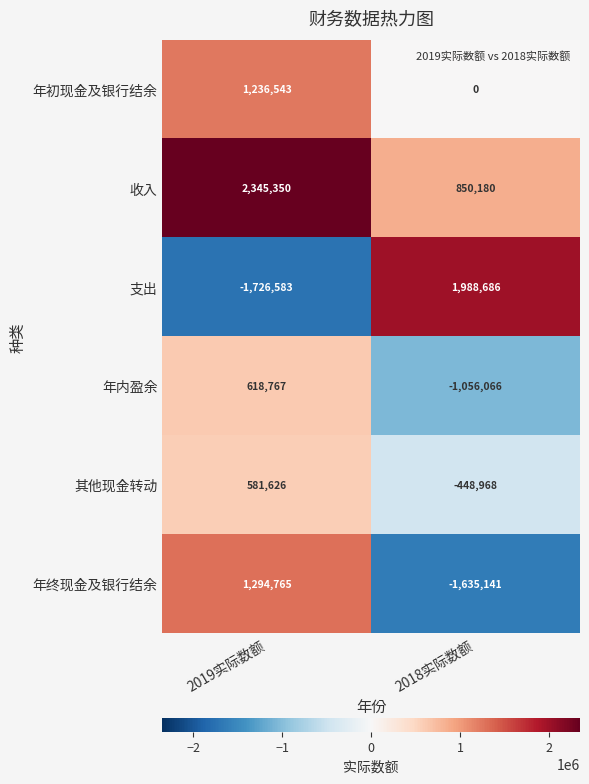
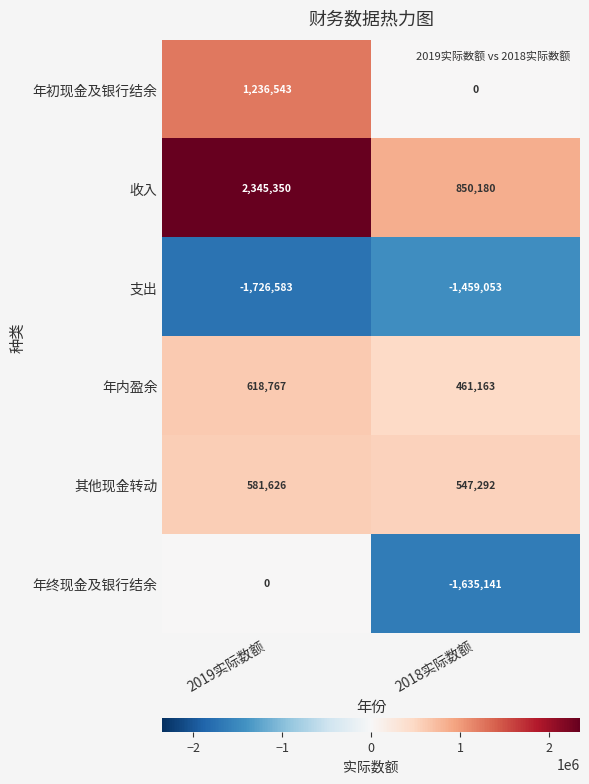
  {
    "年初现金及银行结余": {
      "2019实际数额": "1,236,543",
      "2018实际数额": "0"
    },
    "收入": {
      "2019实际数额": "2,345,350",
      "2018实际数额": "850,180"
    },
    "支出": {
      "2019实际数额": "-1,726,583",
-     "2018实际数额": "1,988,686"
+     "2018实际数额": "-1,459,053"
    },
    "年内盈余": {
      "2019实际数额": "618,767",
-     "2018实际数额": "-1,056,066"
+     "2018实际数额": "461,163"
    },
    "其他现金转动": {
      "2019实际数额": "581,626",
-     "2018实际数额": "-448,968"
+     "2018实际数额": "547,292"
    },
    "年终现金及银行结余": {
-     "2019实际数额": "1,294,765",
+     "2019实际数额": "0",
      "2018实际数额": "-1,635,141"
    }
  }
